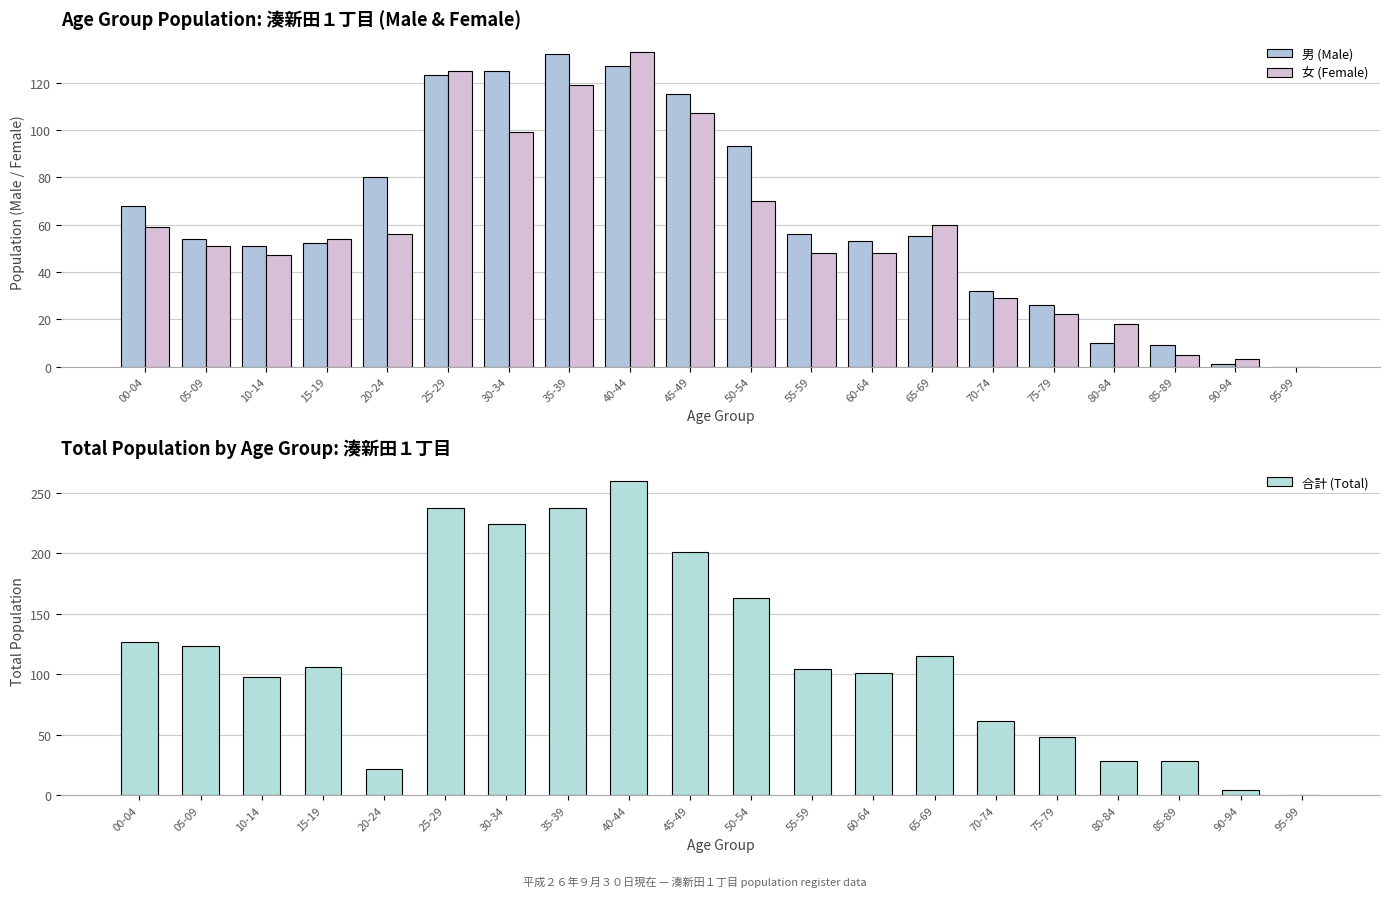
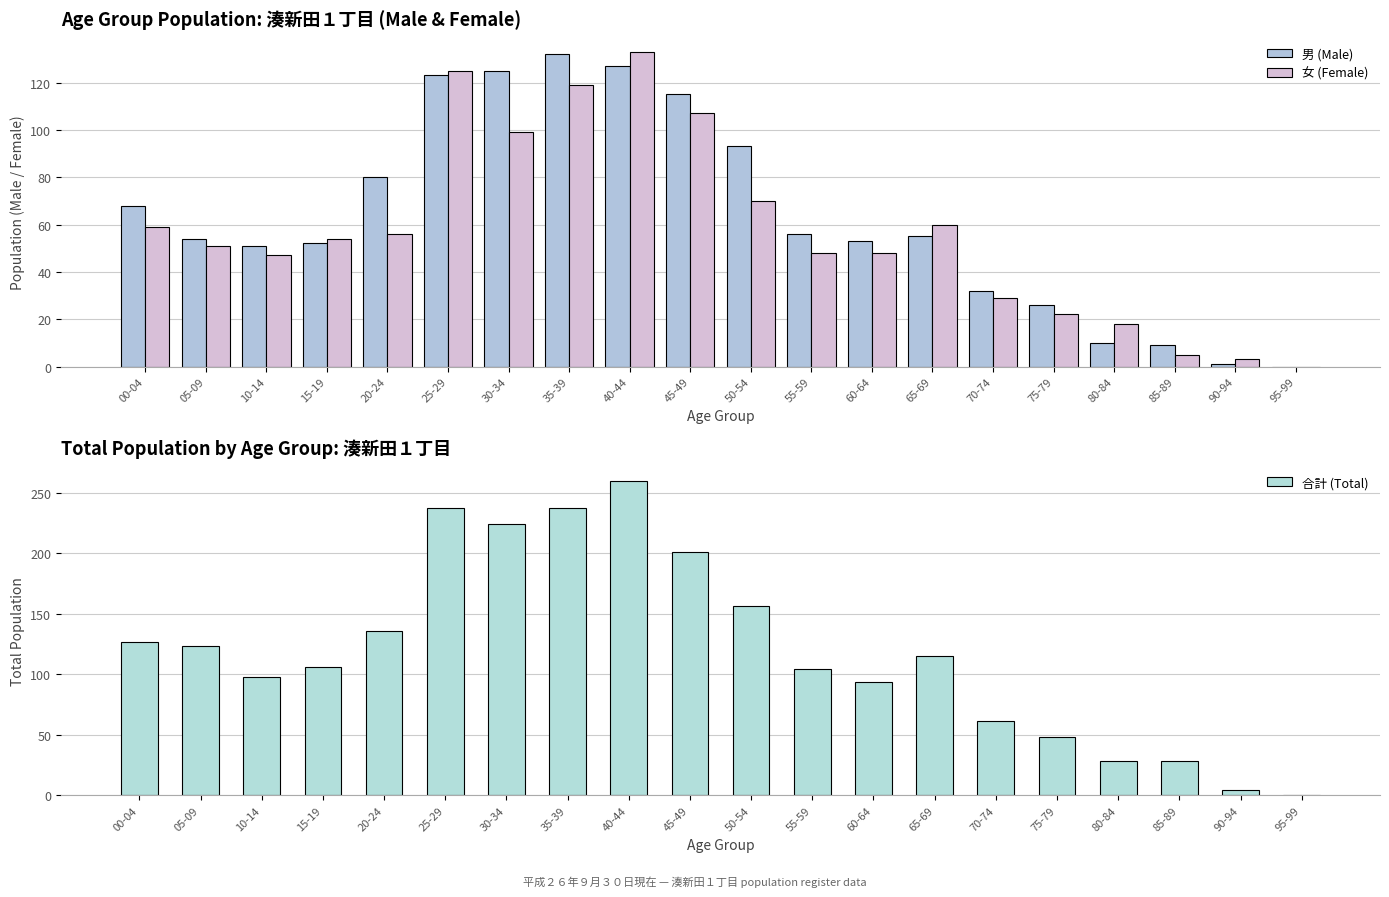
  {
    "Total Population by Age Group: 湊新田１丁目": {
      "00-04": 127,
      "05-09": 123,
      "10-14": 98,
      "15-19": 106,
-     "20-24": 22,
+     "20-24": 136,
      "25-29": 237,
      "30-34": 224,
      "35-39": 237,
      "40-44": 260,
      "45-49": 201,
-     "50-54": 163,
+     "50-54": 156,
      "55-59": 104,
-     "60-64": 101,
+     "60-64": 94,
      "65-69": 115,
      "70-74": 61,
      "75-79": 48,
      "80-84": 28,
      "85-89": 28,
      "90-94": 4,
      "95-99": 0
    }
  }
